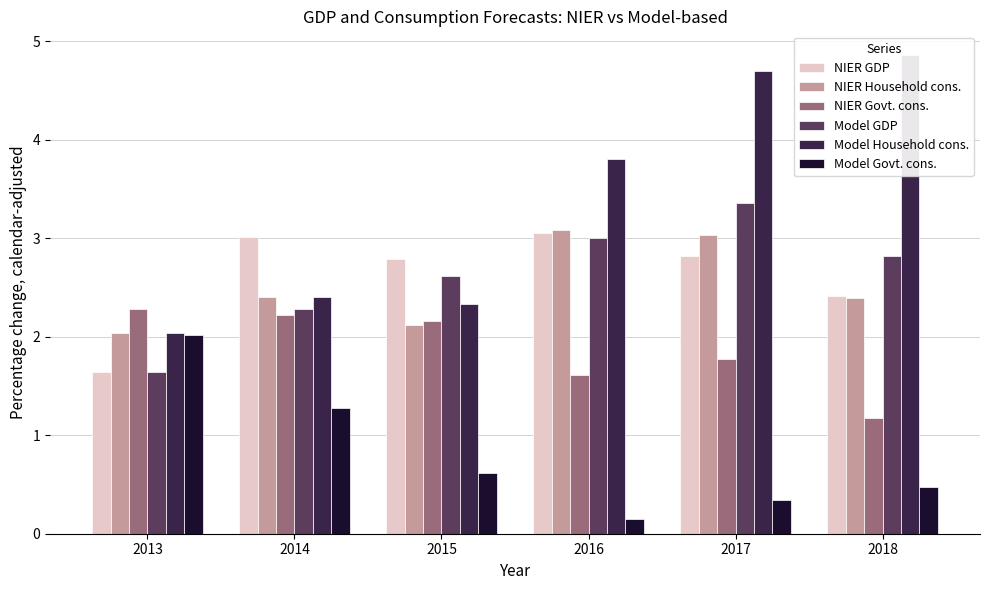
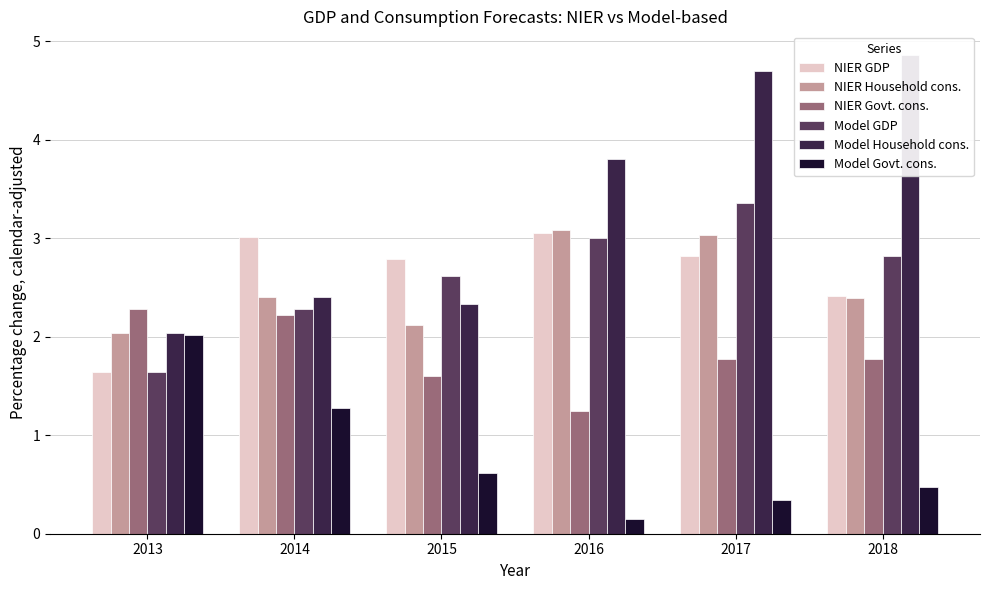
  {
    "NIER GDP": {
      "2013": 1.6,
      "2014": 3.0,
      "2015": 2.8,
      "2016": 3.1,
      "2017": 2.8,
      "2018": 2.4
    },
    "NIER Household cons.": {
      "2013": 2.0,
      "2014": 2.4,
      "2015": 2.1,
      "2016": 3.1,
      "2017": 3.0,
      "2018": 2.4
    },
    "NIER Govt. cons.": {
      "2013": 2.3,
      "2014": 2.2,
-     "2015": 2.2,
-     "2016": 1.6,
+     "2015": 1.6,
+     "2016": 1.2,
      "2017": 1.8,
-     "2018": 1.2
+     "2018": 1.8
    }
  }
